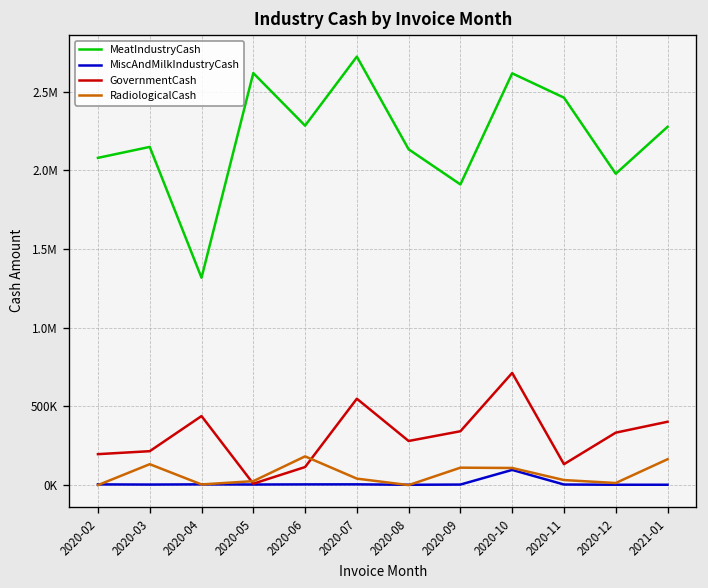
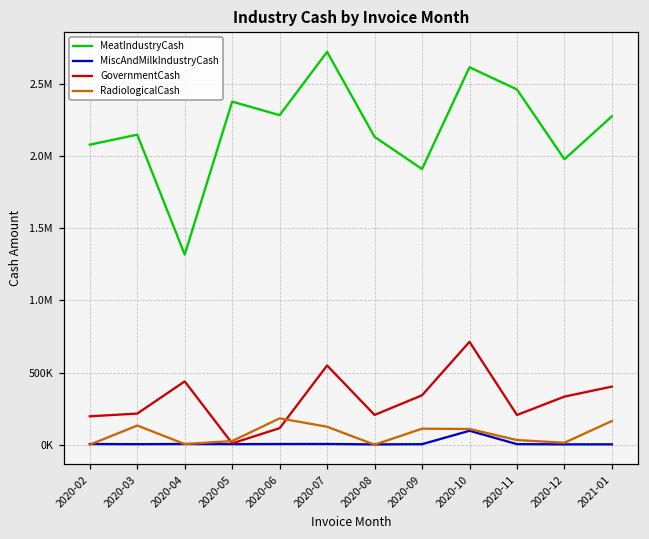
  {
    "MeatIndustryCash": {
      "2020-02": 2080000,
      "2020-03": 2150000,
      "2020-04": 1320000,
-     "2020-05": 2620000,
+     "2020-05": 2380000,
      "2020-06": 2280000,
      "2020-07": 2720000,
      "2020-08": 2130000,
      "2020-09": 1910000,
      "2020-10": 2620000,
      "2020-11": 2460000,
      "2020-12": 1980000,
      "2021-01": 2280000
    },
    "MiscAndMilkIndustryCash": {
      "2020-03": 0,
      "2020-06": 0,
      "2020-07": 0,
      "2020-09": 0,
      "2020-11": 0,
      "2021-01": 0
    },
    "GovernmentCash": {
      "2020-02": 200000,
      "2020-03": 220000,
      "2020-04": 440000,
      "2020-06": 110000,
      "2020-07": 550000,
-     "2020-08": 280000,
+     "2020-08": 210000,
      "2020-09": 340000,
      "2020-10": 710000,
-     "2020-11": 130000,
+     "2020-11": 210000,
      "2020-12": 330000,
      "2021-01": 400000
    },
    "RadiologicalCash": {
      "2020-03": 130000,
      "2020-06": 180000,
-     "2020-07": 40000,
+     "2020-07": 120000,
      "2020-09": 110000,
      "2020-11": 30000,
      "2021-01": 160000
    }
  }
